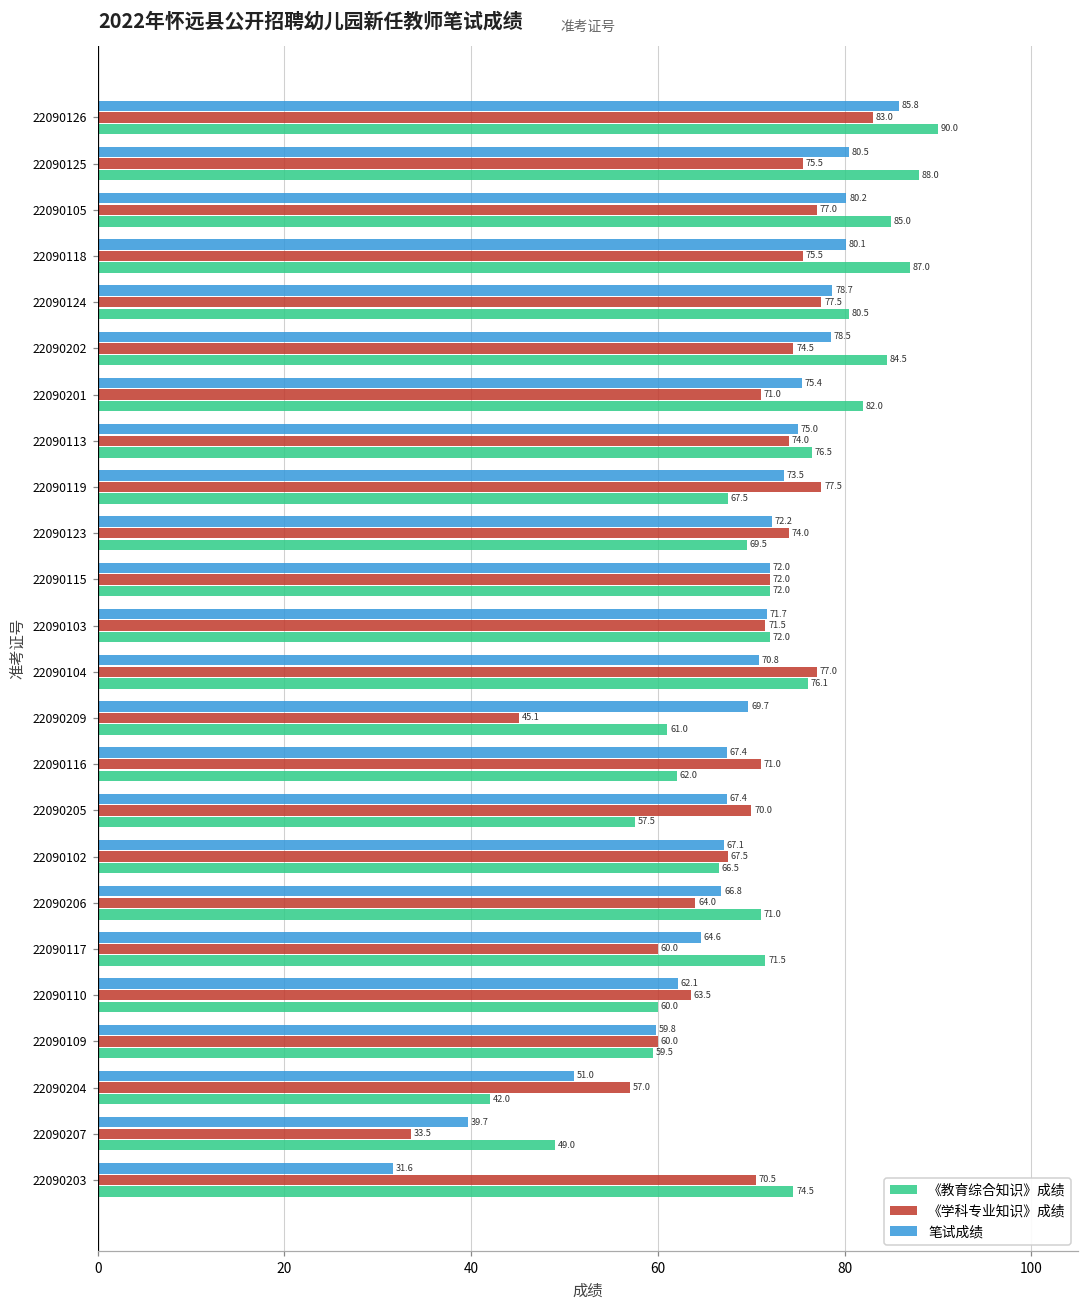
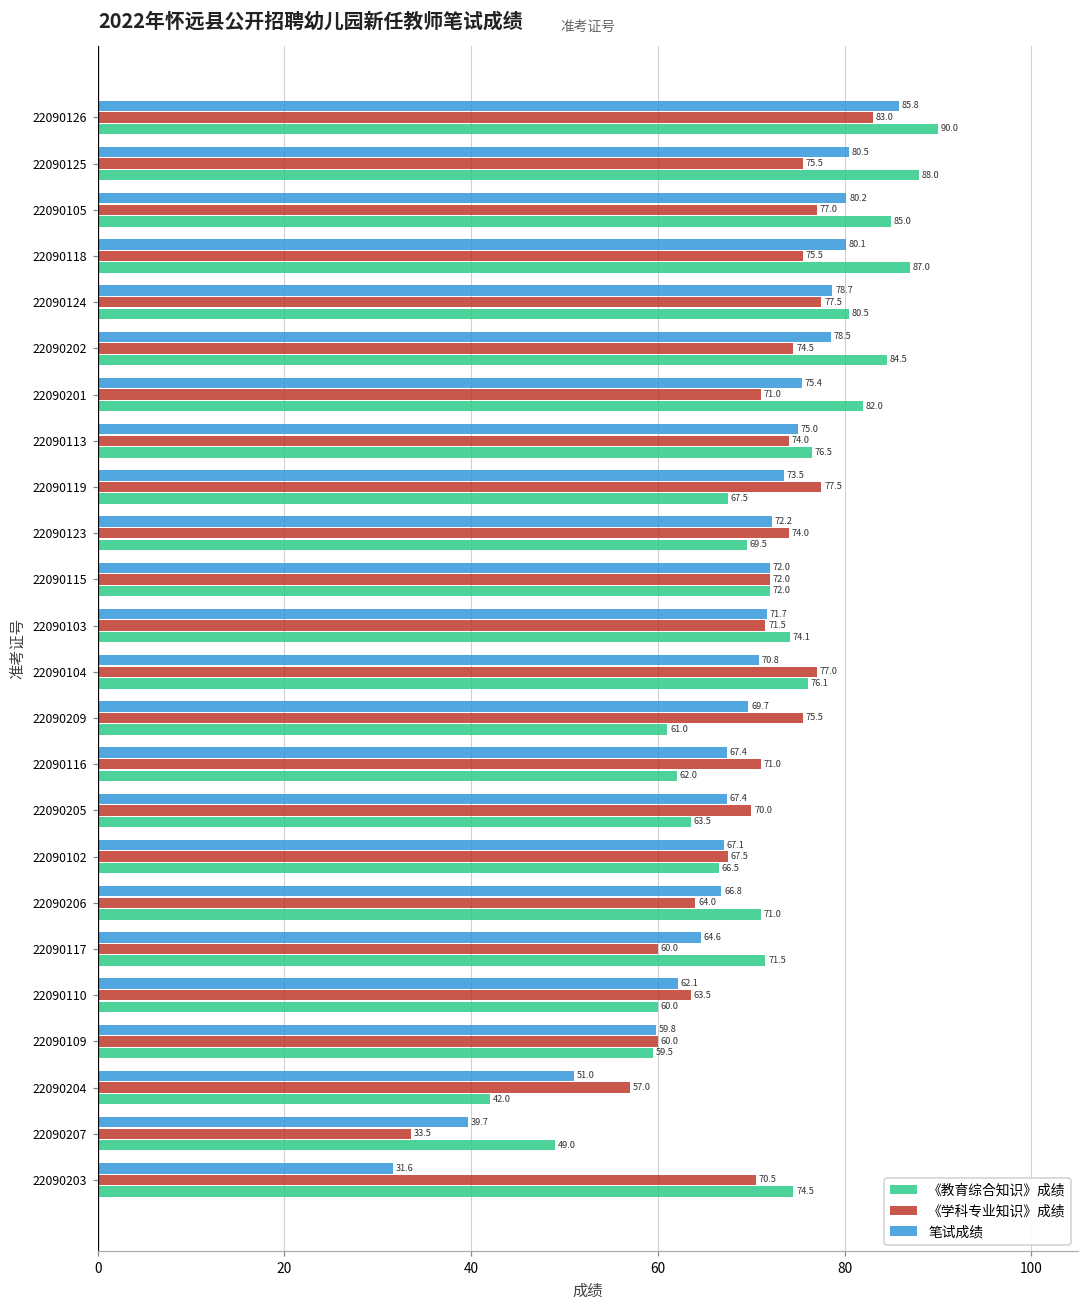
  {
    "《教育综合知识》成绩": {
      "22090126": 90.0,
      "22090125": 88.0,
      "22090105": 85.0,
      "22090118": 87.0,
      "22090124": 80.5,
      "22090202": 84.5,
      "22090201": 82.0,
      "22090113": 76.5,
      "22090119": 67.5,
      "22090123": 69.5,
      "22090115": 72.0,
-     "22090103": 72.0,
+     "22090103": 74.1,
      "22090104": 76.1,
      "22090209": 61.0,
      "22090116": 62.0,
-     "22090205": 57.5,
+     "22090205": 63.5,
      "22090102": 66.5,
      "22090206": 71.0,
      "22090117": 71.5,
      "22090110": 60.0,
      "22090109": 59.5,
      "22090204": 42.0,
      "22090207": 49.0,
      "22090203": 74.5
    },
    "《学科专业知识》成绩": {
      "22090126": 83.0,
      "22090125": 75.5,
      "22090105": 77.0,
      "22090118": 75.5,
      "22090124": 77.5,
      "22090202": 74.5,
      "22090201": 71.0,
      "22090113": 74.0,
      "22090119": 77.5,
      "22090123": 74.0,
      "22090115": 72.0,
      "22090103": 71.5,
      "22090104": 77.0,
-     "22090209": 45.1,
+     "22090209": 75.5,
      "22090116": 71.0,
      "22090205": 70.0,
      "22090102": 67.5,
      "22090206": 64.0,
      "22090117": 60.0,
      "22090110": 63.5,
      "22090109": 60.0,
      "22090204": 57.0,
      "22090207": 33.5,
      "22090203": 70.5
    },
    "笔试成绩": {
      "22090126": 85.8,
      "22090125": 80.5,
      "22090105": 80.2,
      "22090118": 80.1,
      "22090124": 78.7,
      "22090202": 78.5,
      "22090201": 75.4,
      "22090113": 75.0,
      "22090119": 73.5,
      "22090123": 72.2,
      "22090115": 72.0,
      "22090103": 71.7,
      "22090104": 70.8,
      "22090209": 69.7,
      "22090116": 67.4,
      "22090205": 67.4,
      "22090102": 67.1,
      "22090206": 66.8,
      "22090117": 64.6,
      "22090110": 62.1,
      "22090109": 59.8,
      "22090204": 51.0,
      "22090207": 39.7,
      "22090203": 31.6
    }
  }
